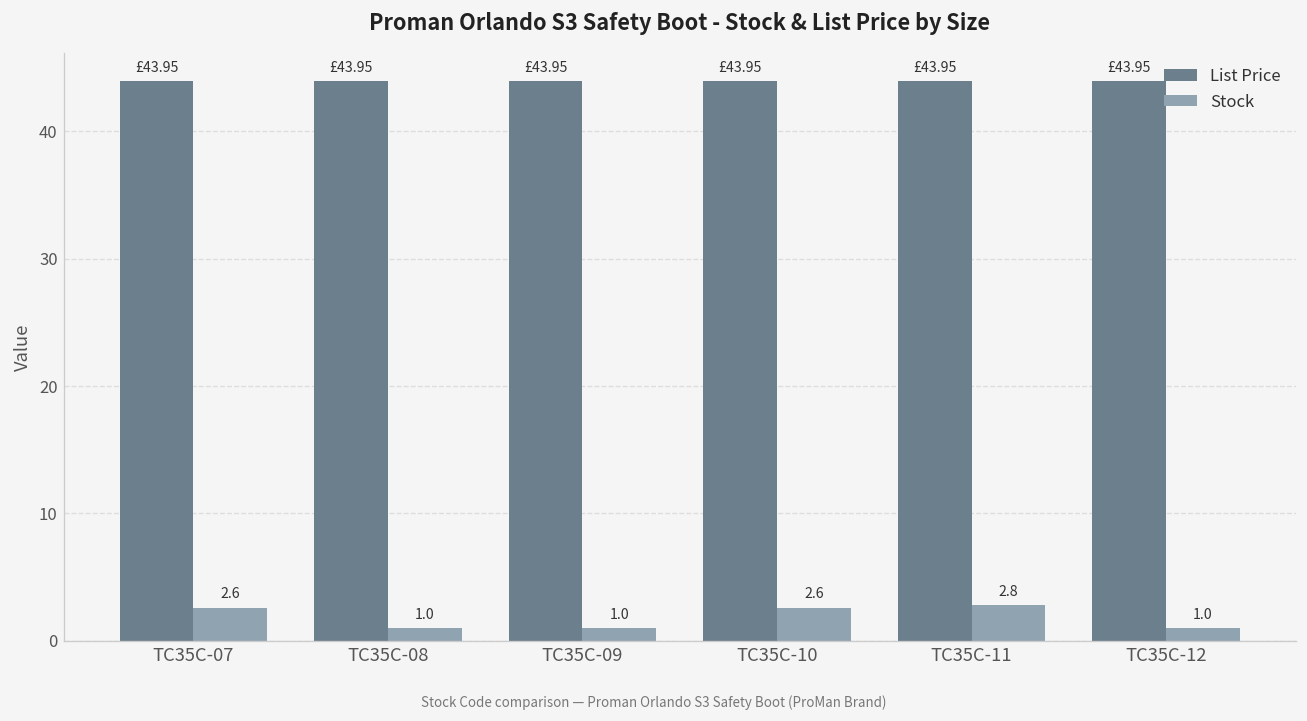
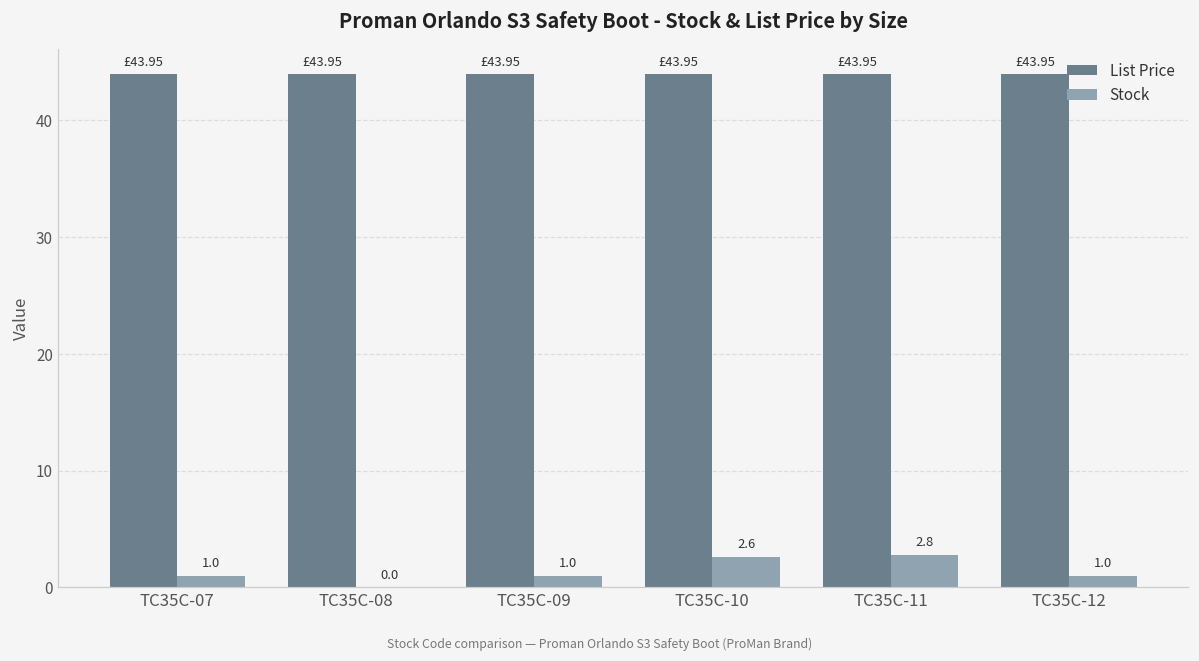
  {
    "List Price": {
      "TC35C-07": "£43.95",
      "TC35C-08": "£43.95",
      "TC35C-09": "£43.95",
      "TC35C-10": "£43.95",
      "TC35C-11": "£43.95",
      "TC35C-12": "£43.95"
    },
    "Stock": {
-     "TC35C-07": "2.6",
-     "TC35C-08": "1.0",
+     "TC35C-07": "1.0",
+     "TC35C-08": "0.0",
      "TC35C-09": "1.0",
      "TC35C-10": "2.6",
      "TC35C-11": "2.8",
      "TC35C-12": "1.0"
    }
  }
